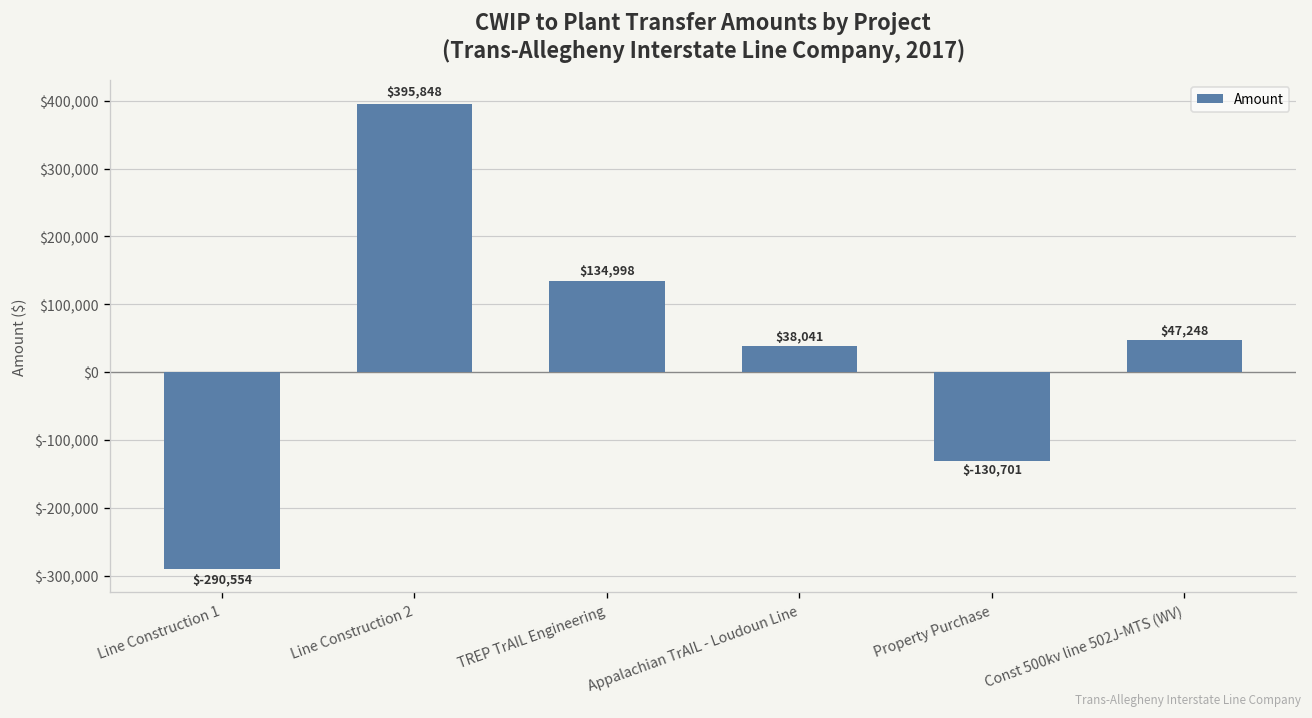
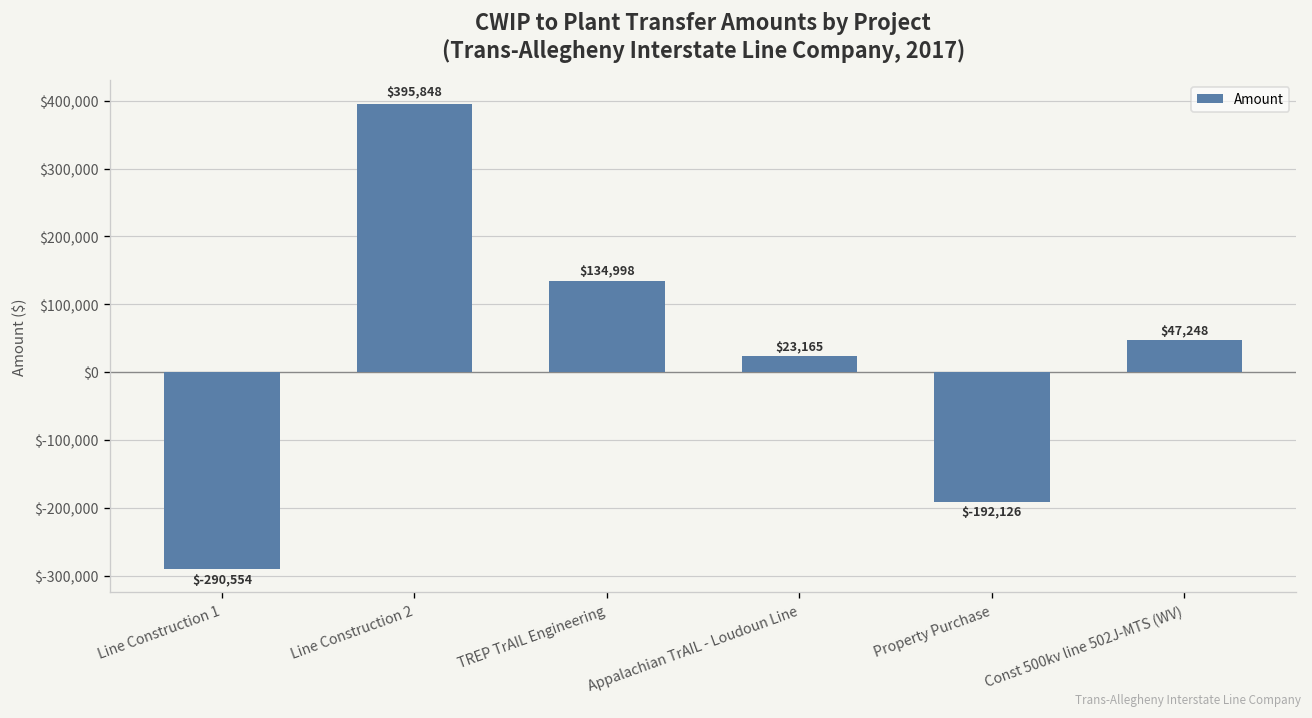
  {
    "Line Construction 1": "$-290,554",
    "Line Construction 2": "$395,848",
    "TREP TrAIL Engineering": "$134,998",
-   "Appalachian TrAIL - Loudoun Line": "$38,041",
-   "Property Purchase": "$-130,701",
+   "Appalachian TrAIL - Loudoun Line": "$23,165",
+   "Property Purchase": "$-192,126",
    "Const 500kv line 502J-MTS (WV)": "$47,248"
  }
